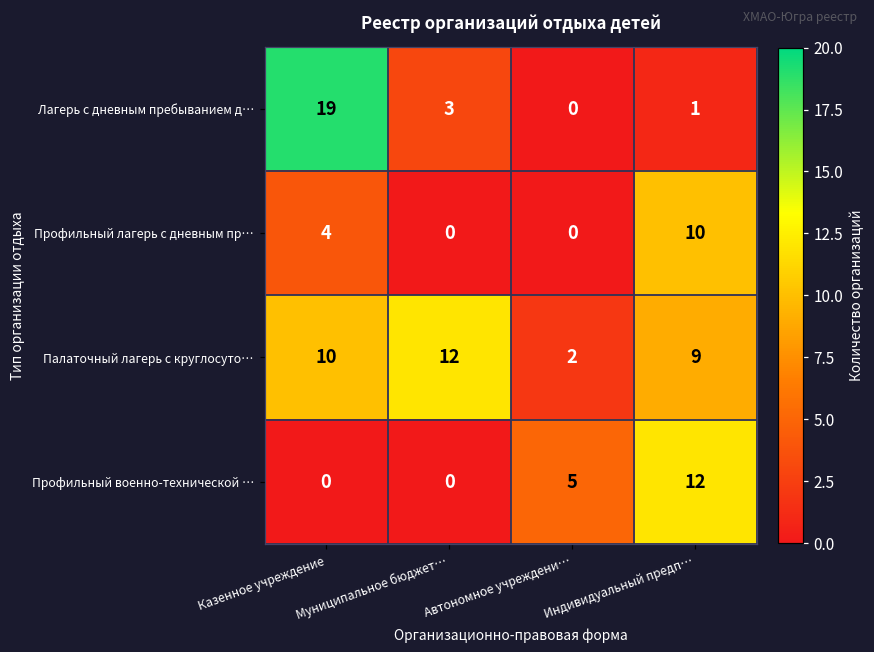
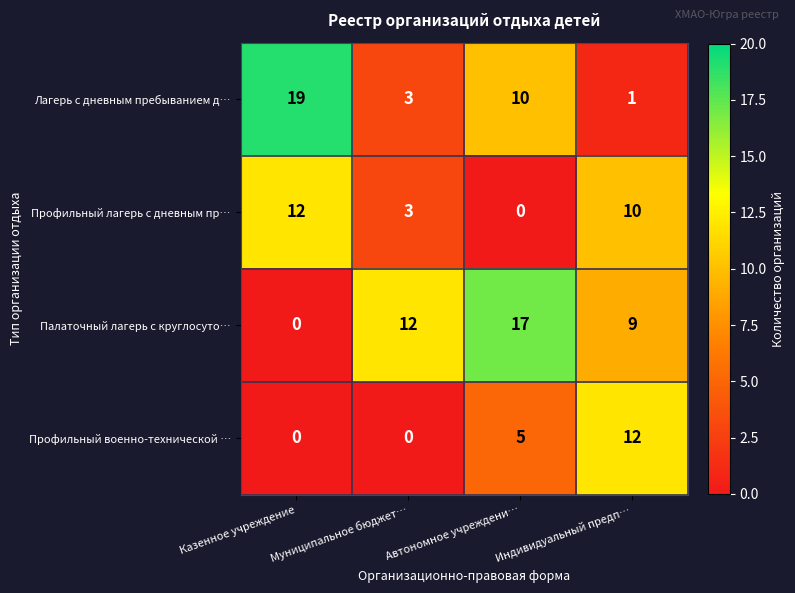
  {
    "Лагерь с дневным пребыванием д…": {
      "Казенное учреждение": 19,
      "Муниципальное бюджет…": 3,
-     "Автономное учреждени…": 0,
+     "Автономное учреждени…": 10,
      "Индивидуальный предп…": 1
    },
    "Профильный лагерь с дневным пр…": {
-     "Казенное учреждение": 4,
-     "Муниципальное бюджет…": 0,
+     "Казенное учреждение": 12,
+     "Муниципальное бюджет…": 3,
      "Автономное учреждени…": 0,
      "Индивидуальный предп…": 10
    },
    "Палаточный лагерь с круглосуто…": {
-     "Казенное учреждение": 10,
+     "Казенное учреждение": 0,
      "Муниципальное бюджет…": 12,
-     "Автономное учреждени…": 2,
+     "Автономное учреждени…": 17,
      "Индивидуальный предп…": 9
    },
    "Профильный военно-технической …": {
      "Казенное учреждение": 0,
      "Муниципальное бюджет…": 0,
      "Автономное учреждени…": 5,
      "Индивидуальный предп…": 12
    }
  }
